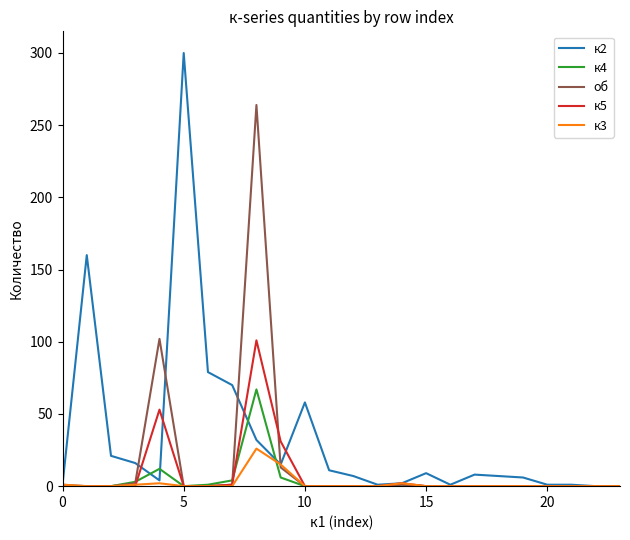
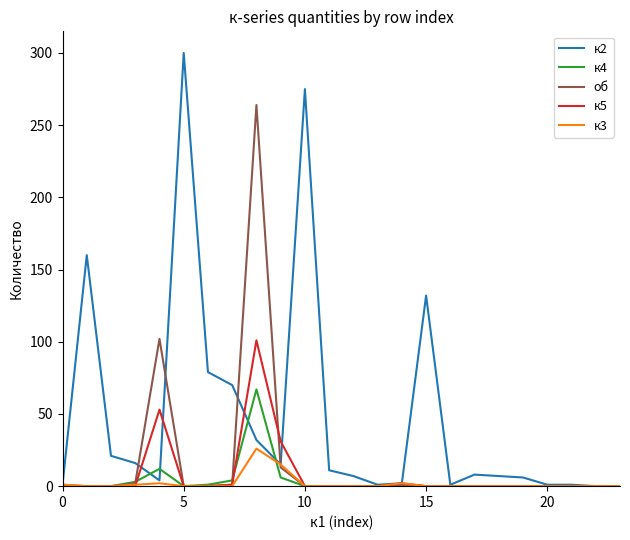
  {
    "к2": {
      "5": 300,
-     "10": 58,
-     "15": 9
+     "10": 275,
+     "15": 132
    }
  }
